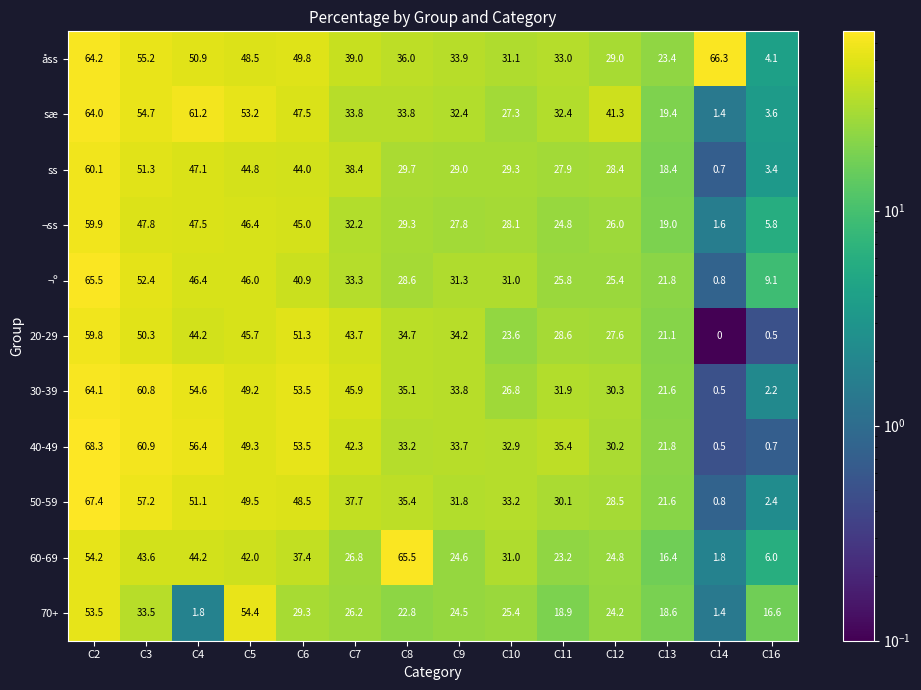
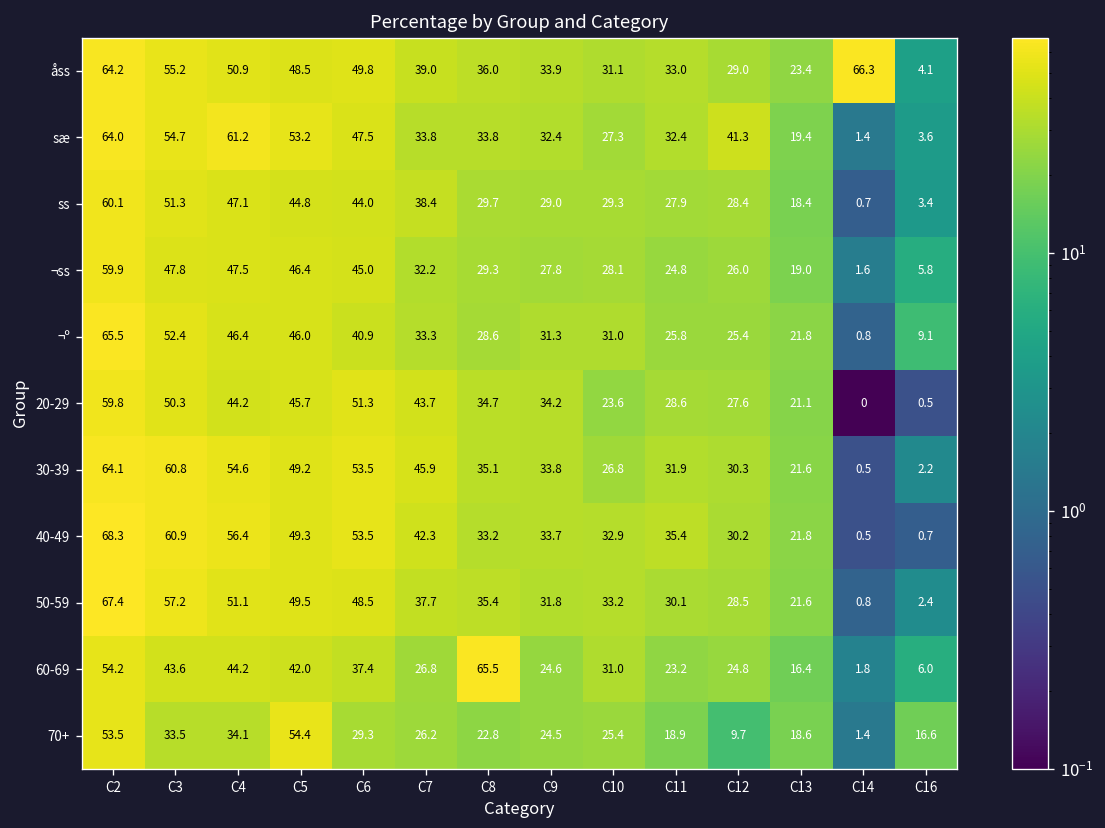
  {
    "åss": {
      "C2": 64.2,
      "C3": 55.2,
      "C4": 50.9,
      "C5": 48.5,
      "C6": 49.8,
      "C7": 39.0,
      "C8": 36.0,
      "C9": 33.9,
      "C10": 31.1,
      "C11": 33.0,
      "C12": 29.0,
      "C13": 23.4,
      "C14": 66.3,
      "C16": 4.1
    },
    "sæ": {
      "C2": 64.0,
      "C3": 54.7,
      "C4": 61.2,
      "C5": 53.2,
      "C6": 47.5,
      "C7": 33.8,
      "C8": 33.8,
      "C9": 32.4,
      "C10": 27.3,
      "C11": 32.4,
      "C12": 41.3,
      "C13": 19.4,
      "C14": 1.4,
      "C16": 3.6
    },
    "ss": {
      "C2": 60.1,
      "C3": 51.3,
      "C4": 47.1,
      "C5": 44.8,
      "C6": 44.0,
      "C7": 38.4,
      "C8": 29.7,
      "C9": 29.0,
      "C10": 29.3,
      "C11": 27.9,
      "C12": 28.4,
      "C13": 18.4,
      "C14": 0.7,
      "C16": 3.4
    },
    "¬ss": {
      "C2": 59.9,
      "C3": 47.8,
      "C4": 47.5,
      "C5": 46.4,
      "C6": 45.0,
      "C7": 32.2,
      "C8": 29.3,
      "C9": 27.8,
      "C10": 28.1,
      "C11": 24.8,
      "C12": 26.0,
      "C13": 19.0,
      "C14": 1.6,
      "C16": 5.8
    },
    "¬º": {
      "C2": 65.5,
      "C3": 52.4,
      "C4": 46.4,
      "C5": 46.0,
      "C6": 40.9,
      "C7": 33.3,
      "C8": 28.6,
      "C9": 31.3,
      "C10": 31.0,
      "C11": 25.8,
      "C12": 25.4,
      "C13": 21.8,
      "C14": 0.8,
      "C16": 9.1
    },
    "20-29": {
      "C2": 59.8,
      "C3": 50.3,
      "C4": 44.2,
      "C5": 45.7,
      "C6": 51.3,
      "C7": 43.7,
      "C8": 34.7,
      "C9": 34.2,
      "C10": 23.6,
      "C11": 28.6,
      "C12": 27.6,
      "C13": 21.1,
      "C14": 0,
      "C16": 0.5
    },
    "30-39": {
      "C2": 64.1,
      "C3": 60.8,
      "C4": 54.6,
      "C5": 49.2,
      "C6": 53.5,
      "C7": 45.9,
      "C8": 35.1,
      "C9": 33.8,
      "C10": 26.8,
      "C11": 31.9,
      "C12": 30.3,
      "C13": 21.6,
      "C14": 0.5,
      "C16": 2.2
    },
    "40-49": {
      "C2": 68.3,
      "C3": 60.9,
      "C4": 56.4,
      "C5": 49.3,
      "C6": 53.5,
      "C7": 42.3,
      "C8": 33.2,
      "C9": 33.7,
      "C10": 32.9,
      "C11": 35.4,
      "C12": 30.2,
      "C13": 21.8,
      "C14": 0.5,
      "C16": 0.7
    },
    "50-59": {
      "C2": 67.4,
      "C3": 57.2,
      "C4": 51.1,
      "C5": 49.5,
      "C6": 48.5,
      "C7": 37.7,
      "C8": 35.4,
      "C9": 31.8,
      "C10": 33.2,
      "C11": 30.1,
      "C12": 28.5,
      "C13": 21.6,
      "C14": 0.8,
      "C16": 2.4
    },
    "60-69": {
      "C2": 54.2,
      "C3": 43.6,
      "C4": 44.2,
      "C5": 42.0,
      "C6": 37.4,
      "C7": 26.8,
      "C8": 65.5,
      "C9": 24.6,
      "C10": 31.0,
      "C11": 23.2,
      "C12": 24.8,
      "C13": 16.4,
      "C14": 1.8,
      "C16": 6.0
    },
    "70+": {
      "C2": 53.5,
      "C3": 33.5,
-     "C4": 1.8,
+     "C4": 34.1,
      "C5": 54.4,
      "C6": 29.3,
      "C7": 26.2,
      "C8": 22.8,
      "C9": 24.5,
      "C10": 25.4,
      "C11": 18.9,
-     "C12": 24.2,
+     "C12": 9.7,
      "C13": 18.6,
      "C14": 1.4,
      "C16": 16.6
    }
  }
